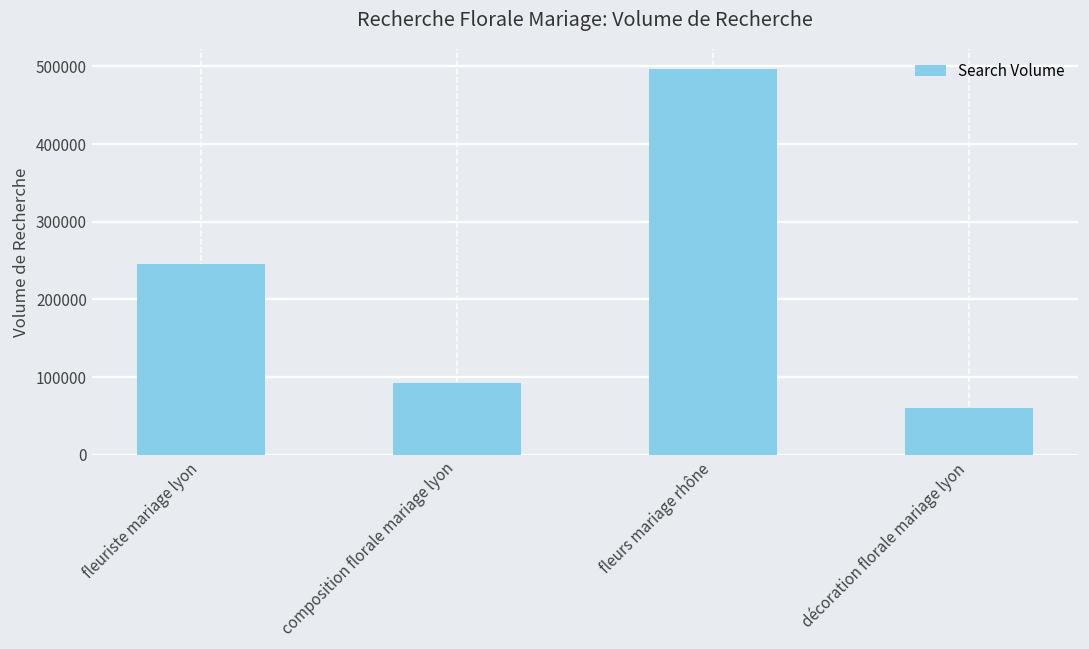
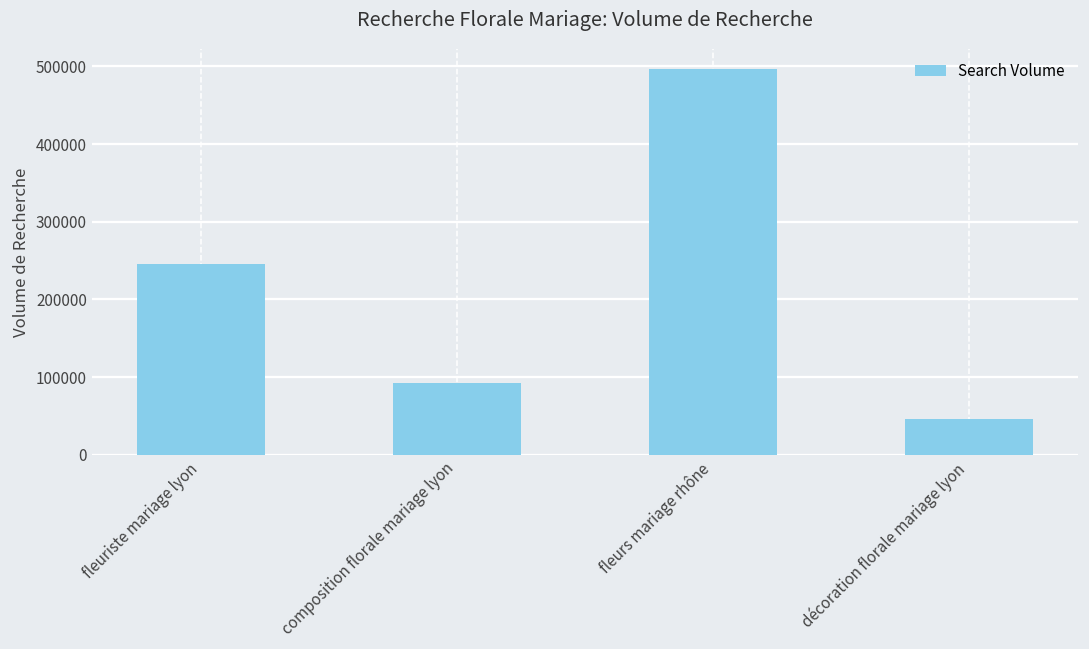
  {
    "fleuriste mariage lyon": 250000,
    "composition florale mariage lyon": 90000,
    "fleurs mariage rhône": 500000,
-   "décoration florale mariage lyon": 60000
+   "décoration florale mariage lyon": 50000
  }
